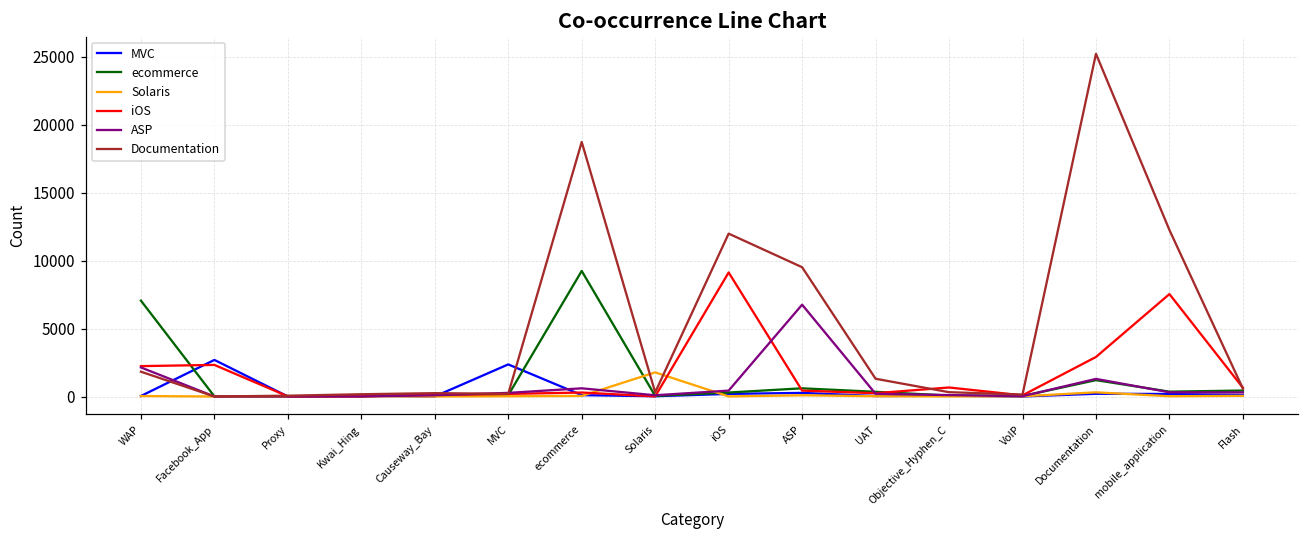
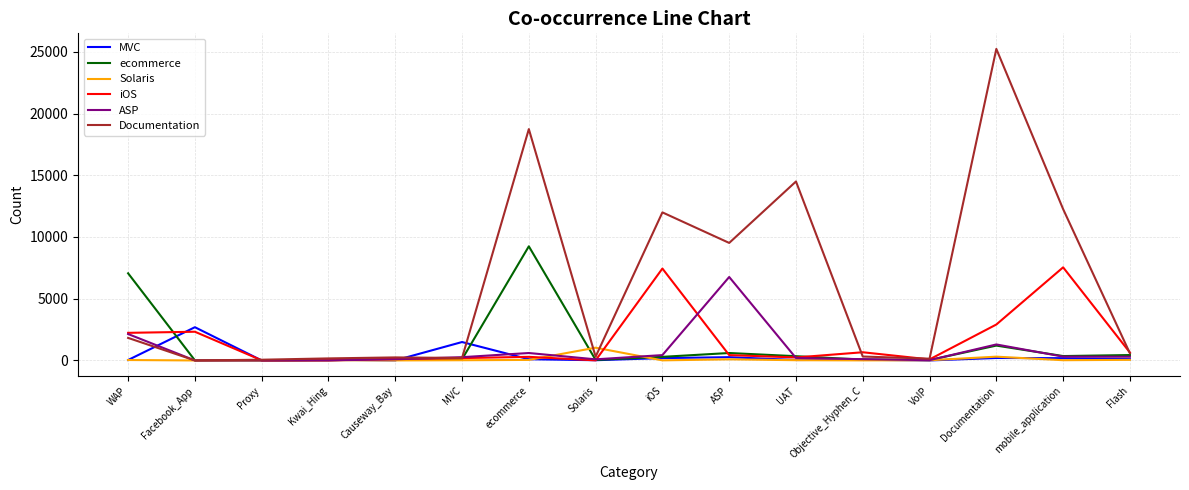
  {
    "MVC": {
      "Facebook_App": 2700,
-     "MVC": 2400
+     "MVC": 1500
    },
    "ecommerce": {
      "WAP": 7100,
      "ecommerce": 9200
    },
    "Solaris": {
-     "Solaris": 1800
+     "Solaris": 1000
    },
    "iOS": {
      "Facebook_App": 2300,
-     "iOS": 9100,
+     "iOS": 7400,
      "Objective_Hyphen_C": 700,
      "Documentation": 2900,
      "mobile_application": 7500
    },
    "ASP": {
      "ecommerce": 600,
      "ASP": 6800
    },
    "Documentation": {
      "WAP": 1800,
      "ecommerce": 18700,
      "Solaris": 300,
      "iOS": 12000,
      "ASP": 9500,
-     "UAT": 1300,
+     "UAT": 14500,
      "Objective_Hyphen_C": 300,
      "Documentation": 25200,
      "mobile_application": 12300
    }
  }
